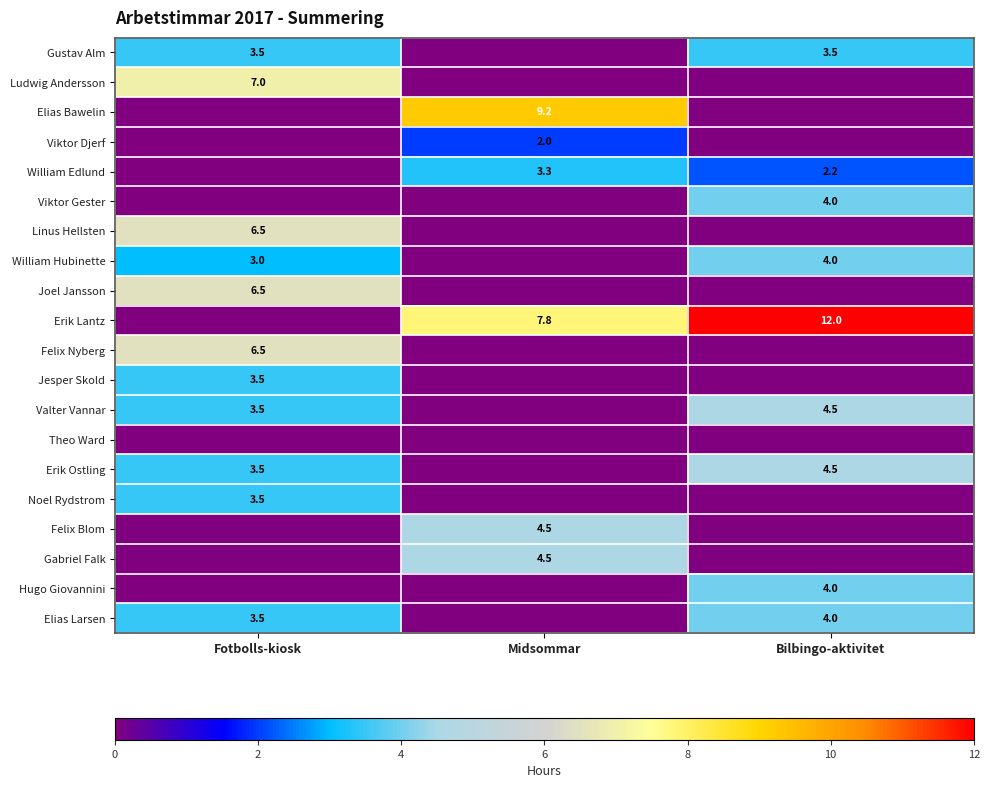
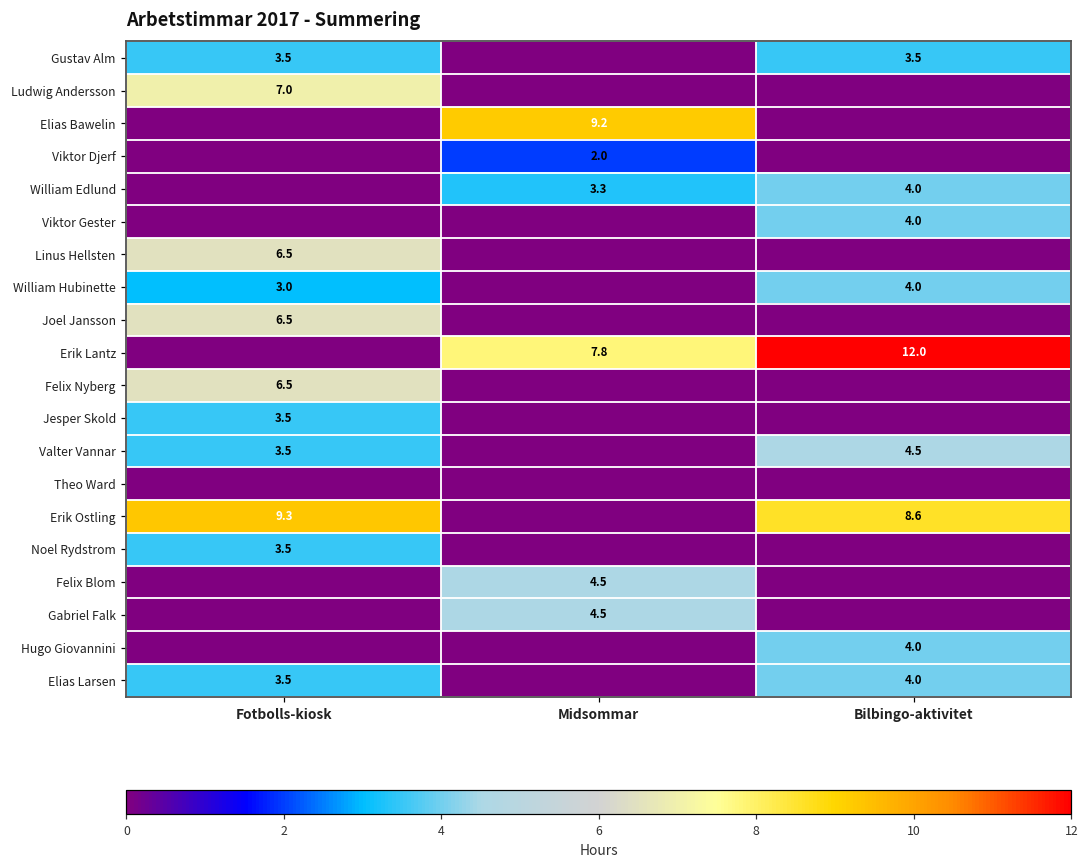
  {
    "Gustav Alm": {
      "Fotbolls-kiosk": 3.5,
      "Bilbingo-aktivitet": 3.5
    },
    "Ludwig Andersson": {
      "Fotbolls-kiosk": 7.0
    },
    "Elias Bawelin": {
      "Midsommar": 9.2
    },
    "Viktor Djerf": {
      "Midsommar": 2.0
    },
    "William Edlund": {
      "Midsommar": 3.3,
-     "Bilbingo-aktivitet": 2.2
+     "Bilbingo-aktivitet": 4.0
    },
    "Viktor Gester": {
      "Bilbingo-aktivitet": 4.0
    },
    "Linus Hellsten": {
      "Fotbolls-kiosk": 6.5
    },
    "William Hubinette": {
      "Fotbolls-kiosk": 3.0,
      "Bilbingo-aktivitet": 4.0
    },
    "Joel Jansson": {
      "Fotbolls-kiosk": 6.5
    },
    "Erik Lantz": {
      "Midsommar": 7.8,
      "Bilbingo-aktivitet": 12.0
    },
    "Felix Nyberg": {
      "Fotbolls-kiosk": 6.5
    },
    "Jesper Skold": {
      "Fotbolls-kiosk": 3.5
    },
    "Valter Vannar": {
      "Fotbolls-kiosk": 3.5,
      "Bilbingo-aktivitet": 4.5
    },
    "Erik Ostling": {
-     "Fotbolls-kiosk": 3.5,
-     "Bilbingo-aktivitet": 4.5
+     "Fotbolls-kiosk": 9.3,
+     "Bilbingo-aktivitet": 8.6
    },
    "Noel Rydstrom": {
      "Fotbolls-kiosk": 3.5
    },
    "Felix Blom": {
      "Midsommar": 4.5
    },
    "Gabriel Falk": {
      "Midsommar": 4.5
    },
    "Hugo Giovannini": {
      "Bilbingo-aktivitet": 4.0
    },
    "Elias Larsen": {
      "Fotbolls-kiosk": 3.5,
      "Bilbingo-aktivitet": 4.0
    }
  }
